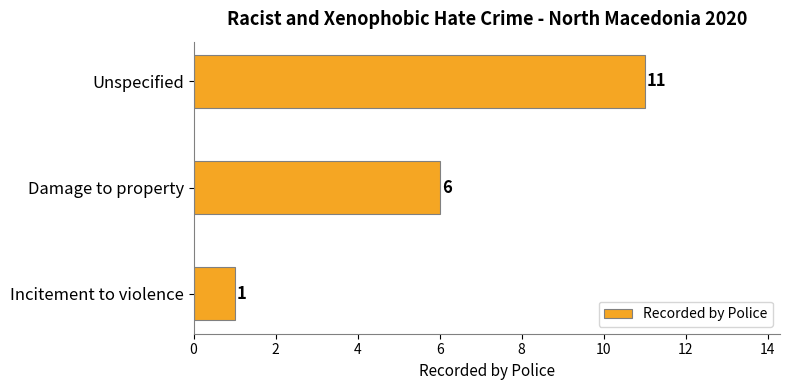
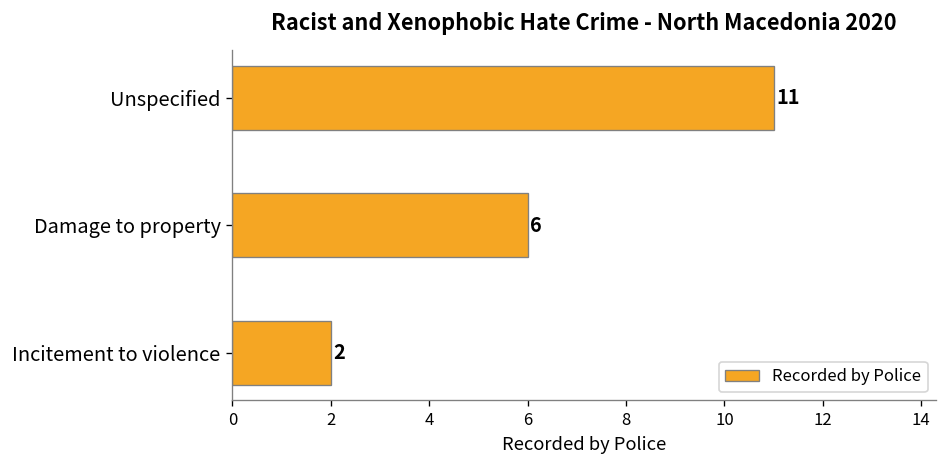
  {
    "Unspecified": 11,
    "Damage to property": 6,
-   "Incitement to violence": 1
+   "Incitement to violence": 2
  }
